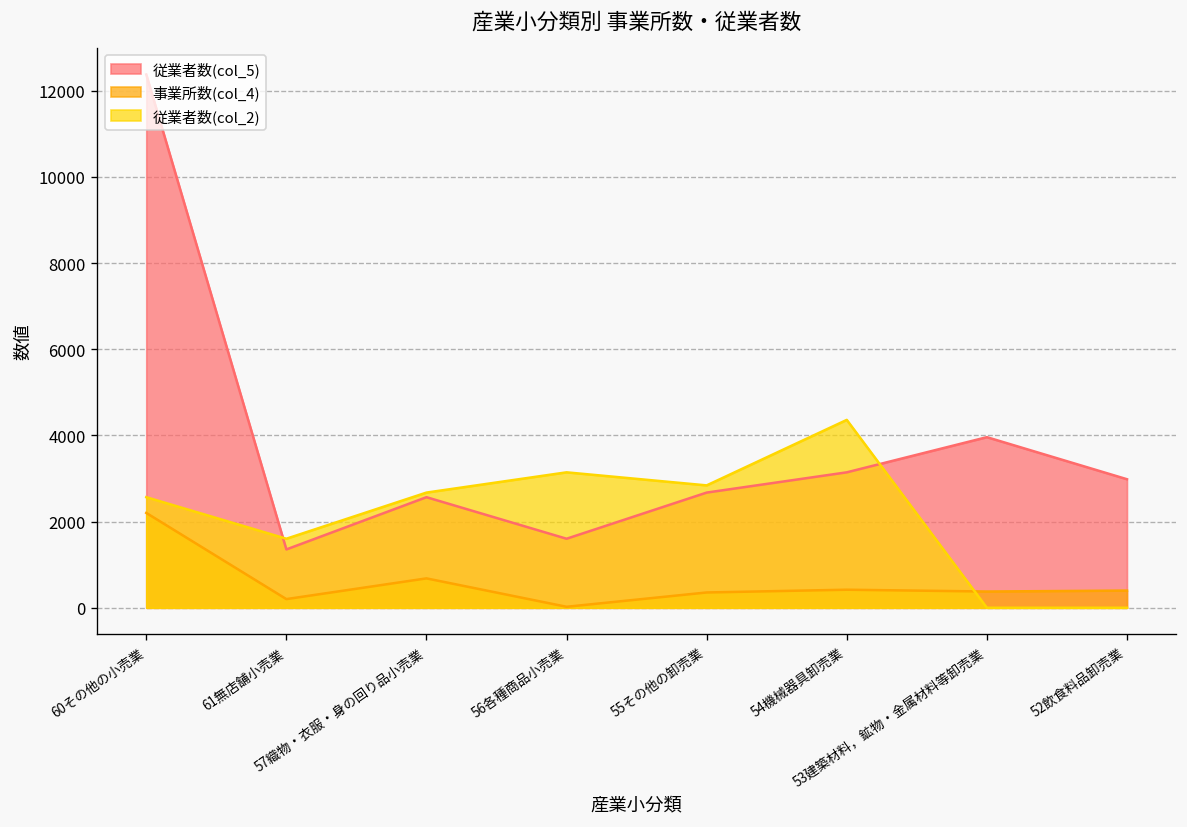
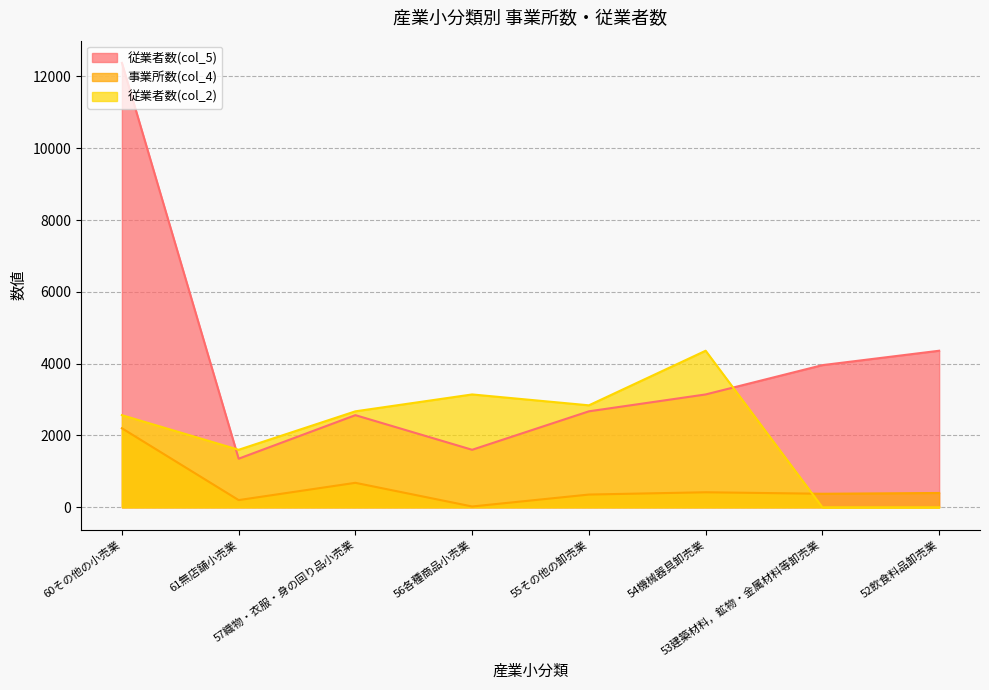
  {
    "従業者数(col_5)": {
      "61無店舗小売業": 1400,
      "57織物・衣服・身の回り品小売業": 2600,
      "56各種商品小売業": 1600,
      "55その他の卸売業": 2700,
      "54機械器具卸売業": 3100,
      "53建築材料，鉱物・金属材料等卸売業": 4000,
-     "52飲食料品卸売業": 3000
+     "52飲食料品卸売業": 4400
    }
  }
